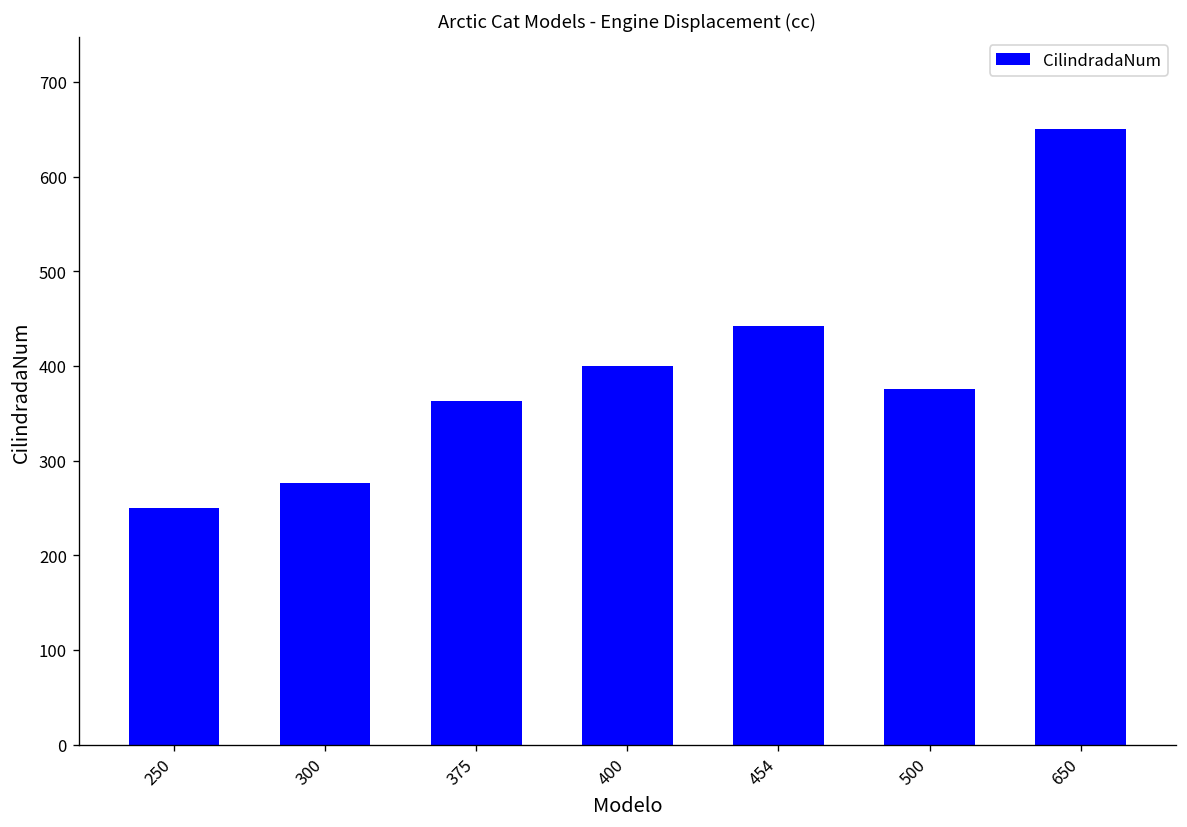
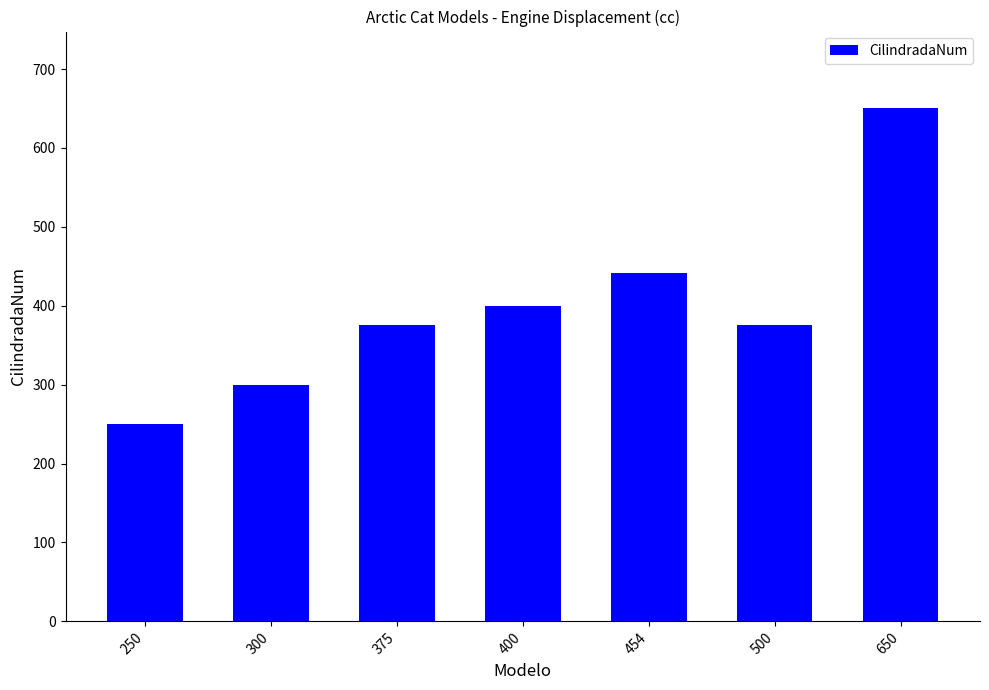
  {
    "250": 250,
-   "300": 280,
-   "375": 360,
+   "300": 300,
+   "375": 380,
    "400": 400,
    "454": 440,
    "500": 380,
    "650": 650
  }
